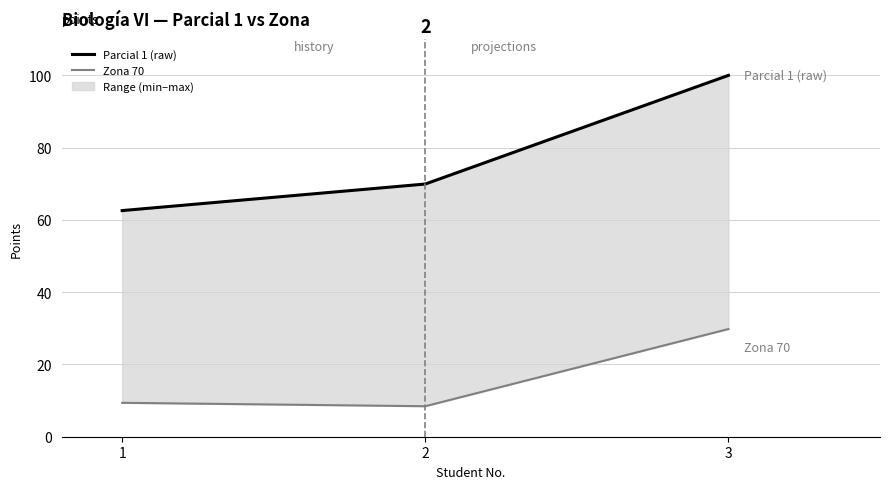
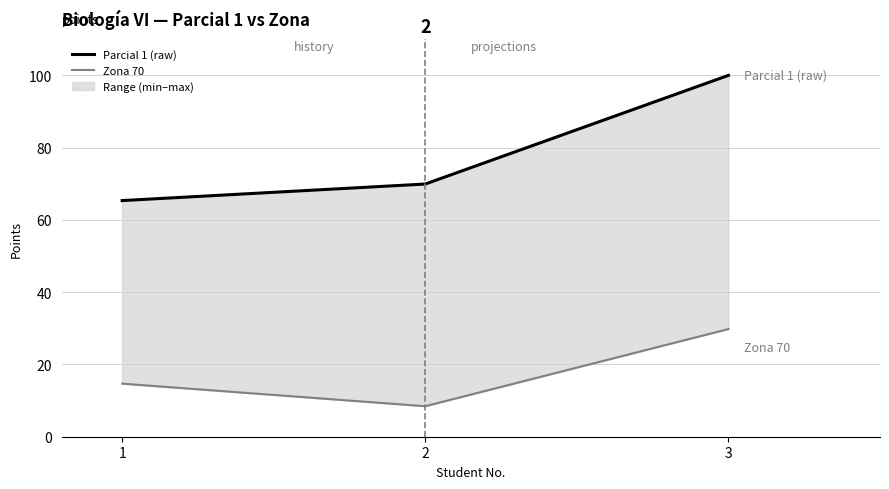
  {
    "Parcial 1 (raw)": {
-     "1": 63,
+     "1": 65,
      "2": 70
    },
    "Zona 70": {
-     "1": 9,
+     "1": 15,
      "2": 8
    }
  }
